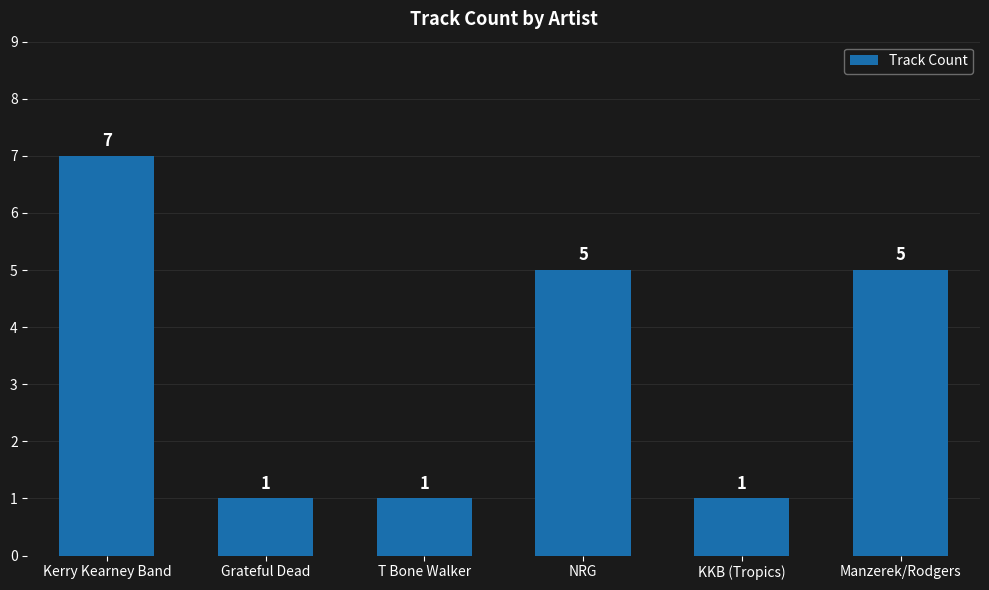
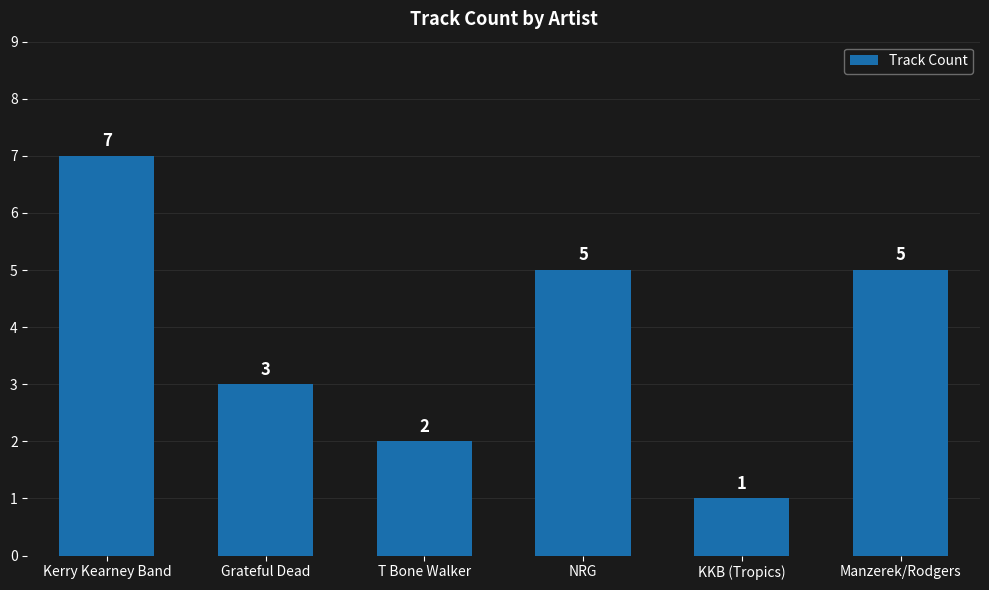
  {
    "Kerry Kearney Band": 7,
-   "Grateful Dead": 1,
-   "T Bone Walker": 1,
+   "Grateful Dead": 3,
+   "T Bone Walker": 2,
    "NRG": 5,
    "KKB (Tropics)": 1,
    "Manzerek/Rodgers": 5
  }
